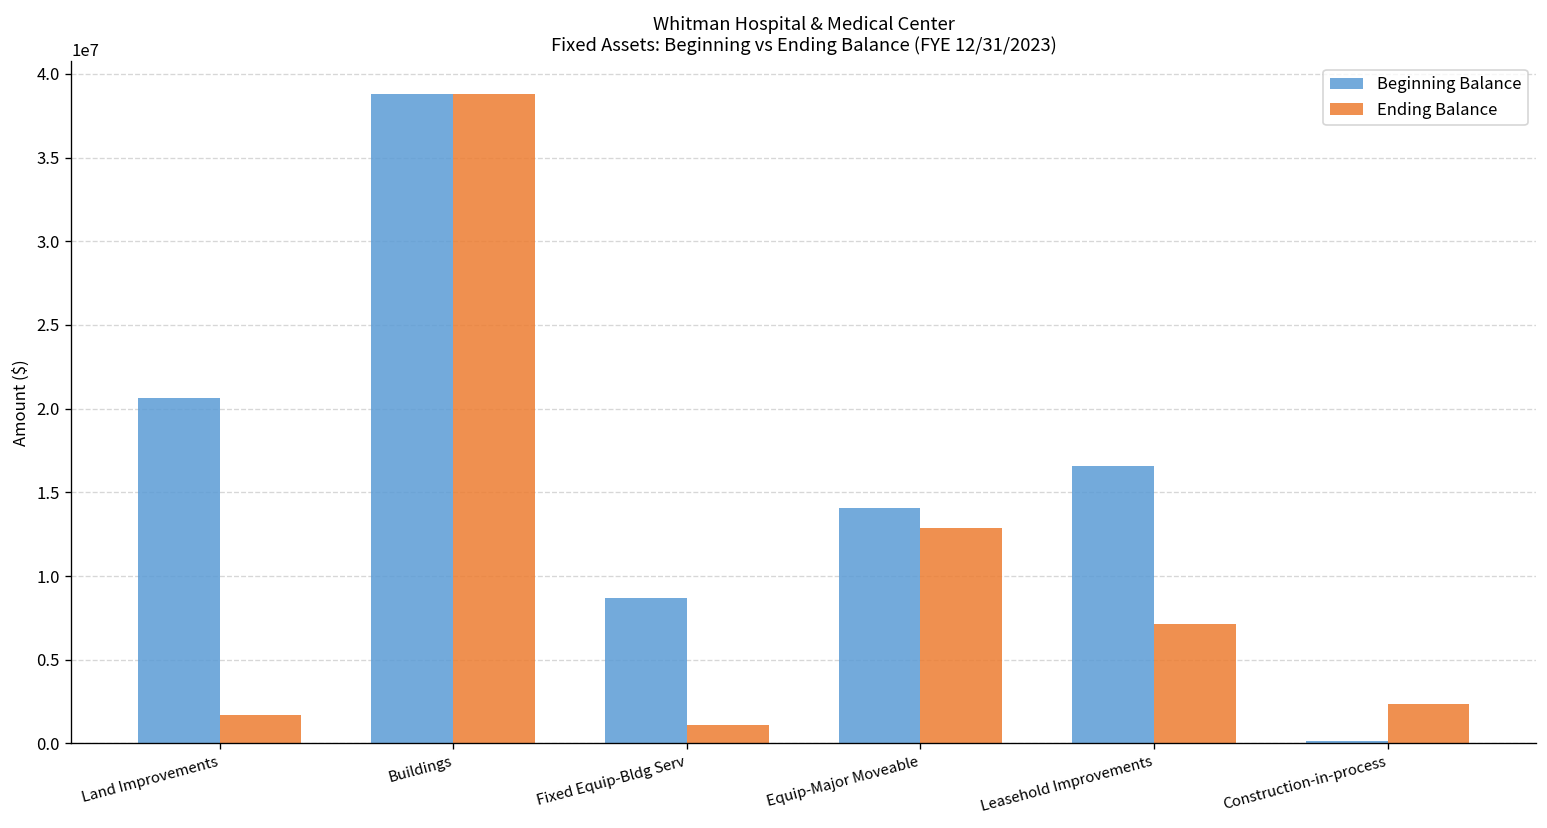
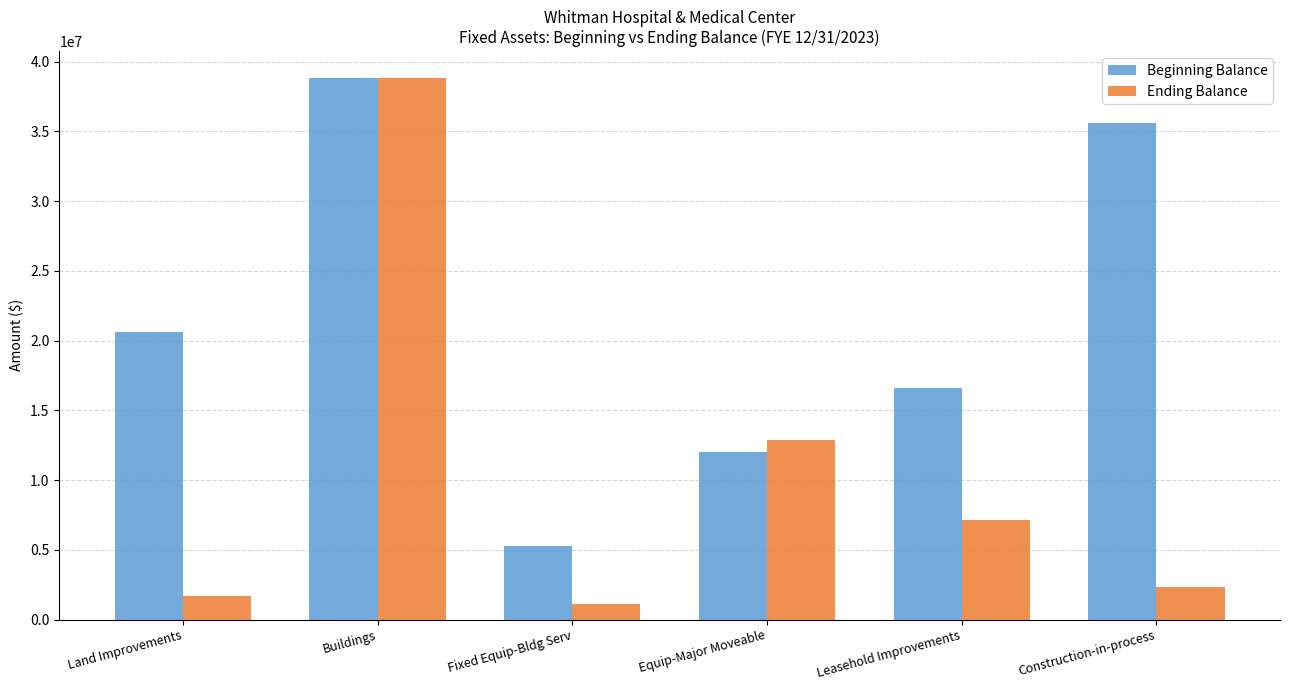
  {
    "Beginning Balance": {
      "Land Improvements": 20600000,
      "Buildings": 38800000,
-     "Fixed Equip-Bldg Serv": 8700000,
-     "Equip-Major Moveable": 14100000,
+     "Fixed Equip-Bldg Serv": 5300000,
+     "Equip-Major Moveable": 12000000,
      "Leasehold Improvements": 16600000,
-     "Construction-in-process": 100000
+     "Construction-in-process": 35600000
    },
    "Ending Balance": {
      "Land Improvements": 1700000,
      "Buildings": 38800000,
      "Fixed Equip-Bldg Serv": 1100000,
      "Equip-Major Moveable": 12900000,
      "Leasehold Improvements": 7100000,
      "Construction-in-process": 2300000
    }
  }
